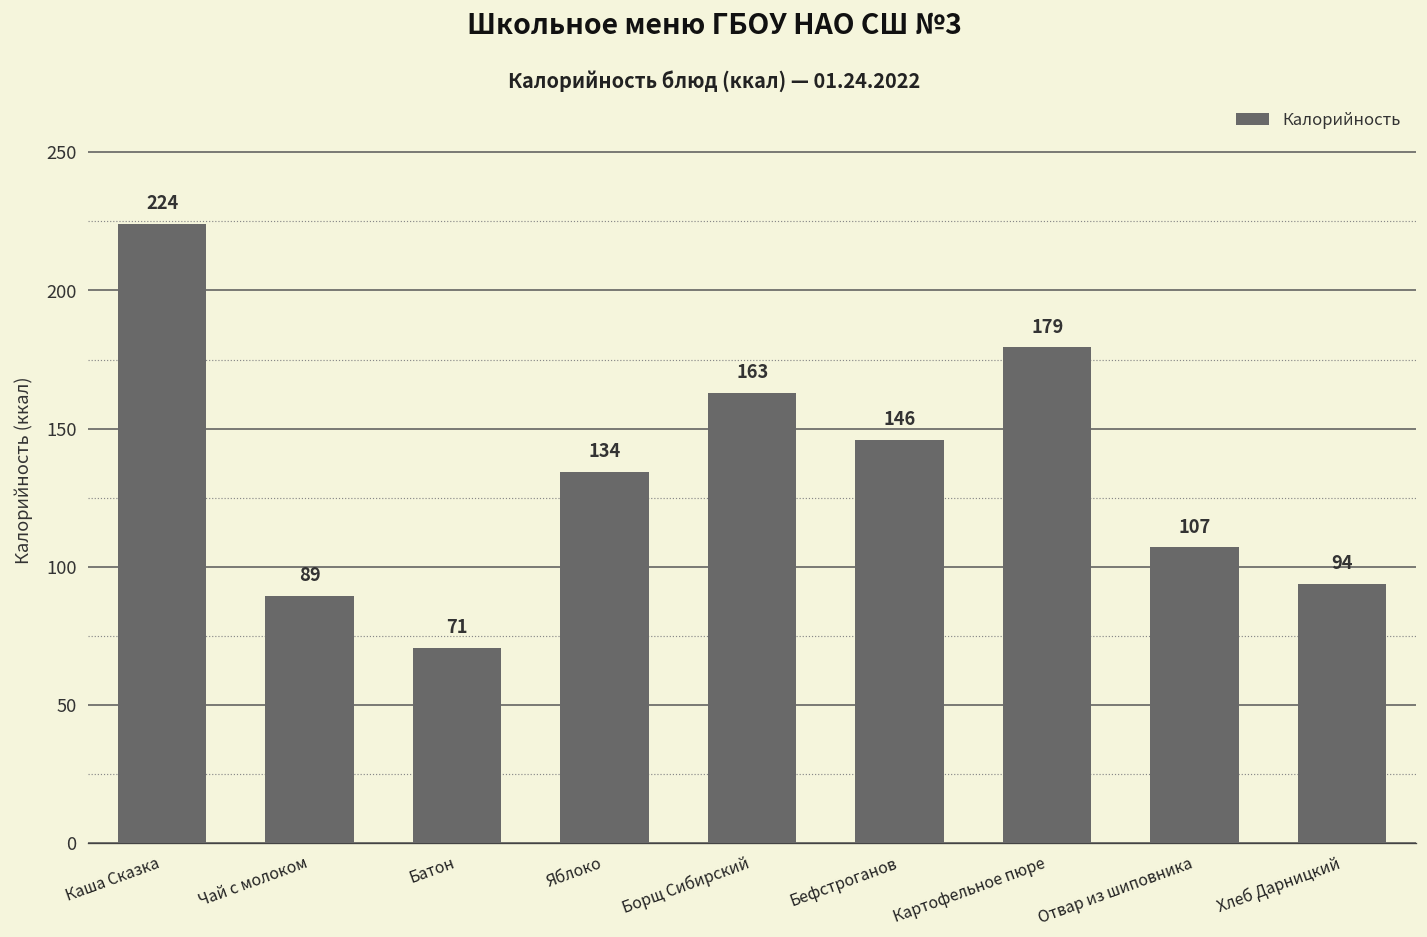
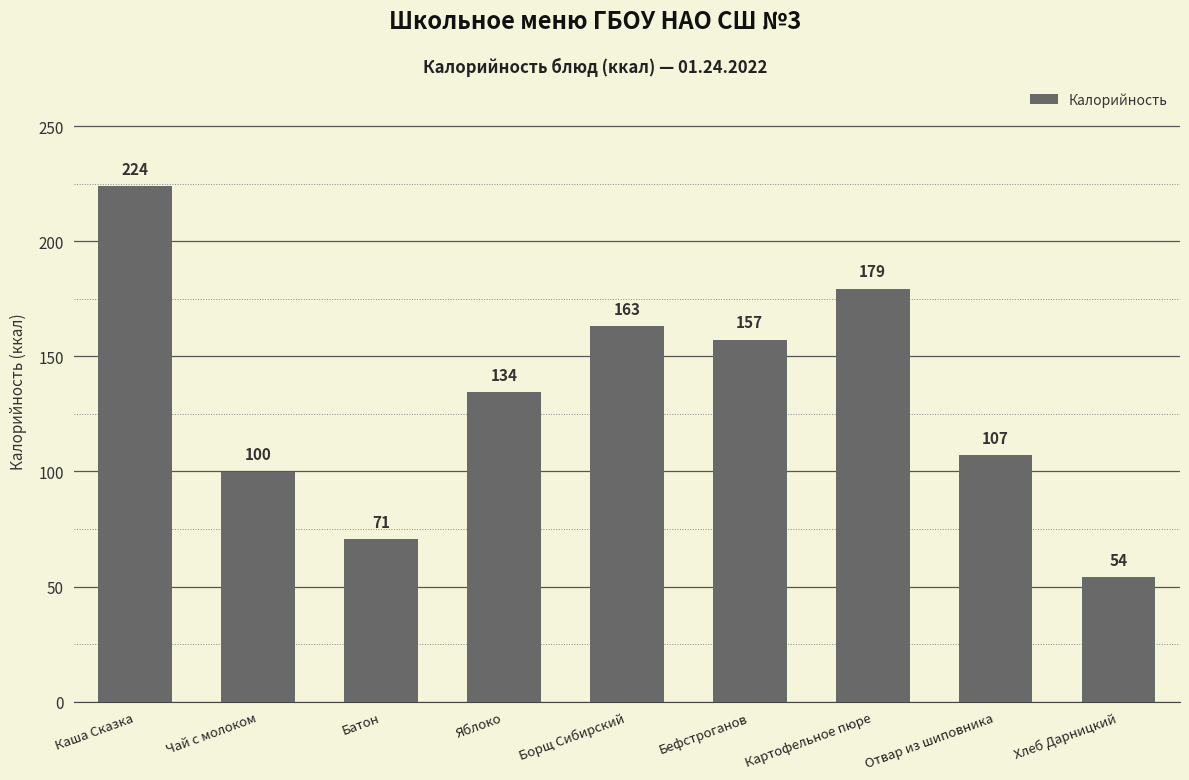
  {
    "Каша Сказка": 224,
-   "Чай с молоком": 89,
+   "Чай с молоком": 100,
    "Батон": 71,
    "Яблоко": 134,
    "Борщ Сибирский": 163,
-   "Бефстроганов": 146,
+   "Бефстроганов": 157,
    "Картофельное пюре": 179,
    "Отвар из шиповника": 107,
-   "Хлеб Дарницкий": 94
+   "Хлеб Дарницкий": 54
  }
